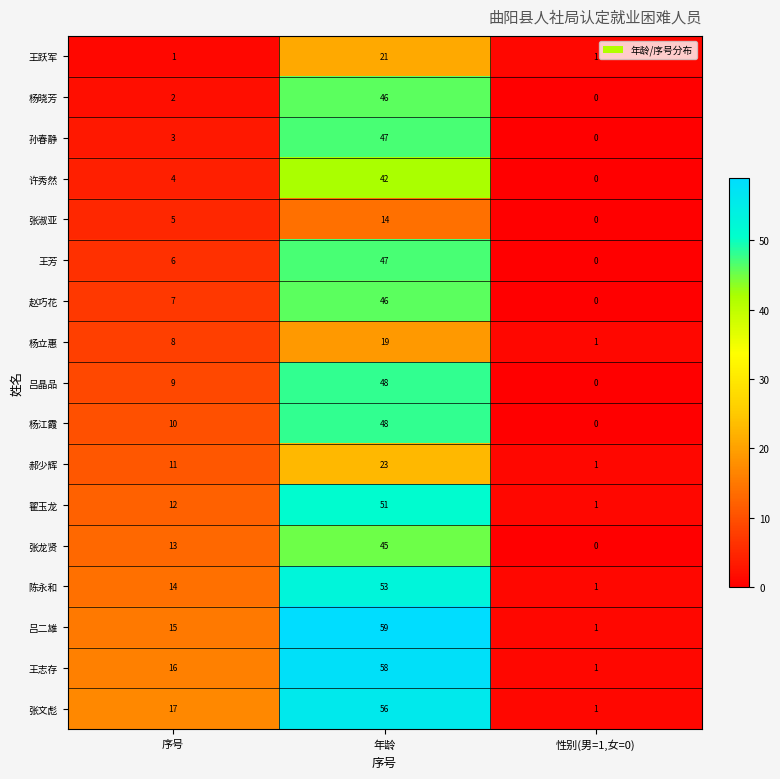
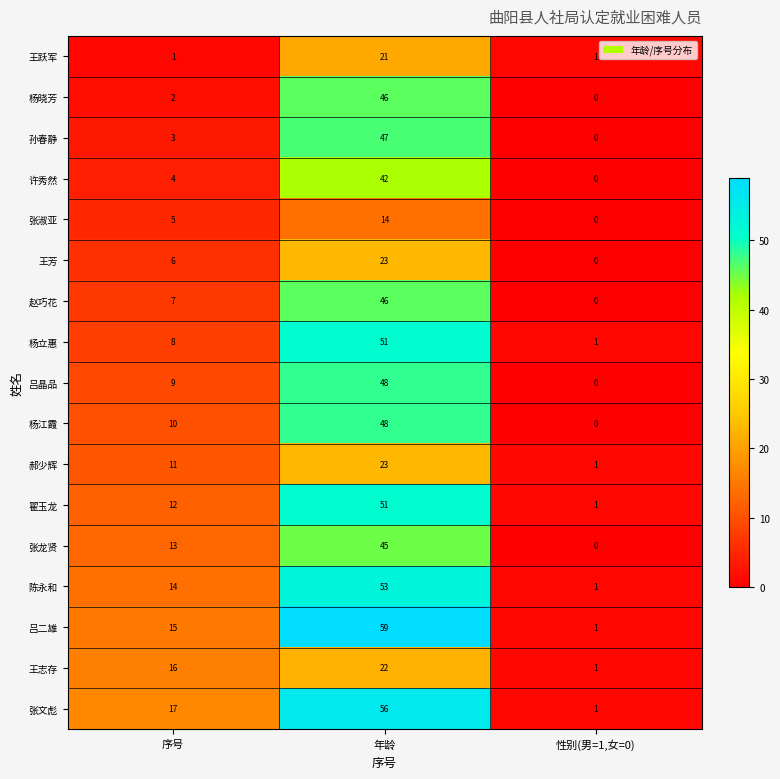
  {
    "王跃军": {
      "序号": 1,
      "年龄": 21,
      "性别(男=1,女=0)": 1
    },
    "杨晓芳": {
      "序号": 2,
      "年龄": 46,
      "性别(男=1,女=0)": 0
    },
    "孙春静": {
      "序号": 3,
      "年龄": 47,
      "性别(男=1,女=0)": 0
    },
    "许秀然": {
      "序号": 4,
      "年龄": 42,
      "性别(男=1,女=0)": 0
    },
    "张淑亚": {
      "序号": 5,
      "年龄": 14,
      "性别(男=1,女=0)": 0
    },
    "王芳": {
      "序号": 6,
-     "年龄": 47,
+     "年龄": 23,
      "性别(男=1,女=0)": 0
    },
    "赵巧花": {
      "序号": 7,
      "年龄": 46,
      "性别(男=1,女=0)": 0
    },
    "杨立惠": {
      "序号": 8,
-     "年龄": 19,
+     "年龄": 51,
      "性别(男=1,女=0)": 1
    },
    "吕晶品": {
      "序号": 9,
      "年龄": 48,
      "性别(男=1,女=0)": 0
    },
    "杨江霞": {
      "序号": 10,
      "年龄": 48,
      "性别(男=1,女=0)": 0
    },
    "郝少辉": {
      "序号": 11,
      "年龄": 23,
      "性别(男=1,女=0)": 1
    },
    "翟玉龙": {
      "序号": 12,
      "年龄": 51,
      "性别(男=1,女=0)": 1
    },
    "张龙贤": {
      "序号": 13,
      "年龄": 45,
      "性别(男=1,女=0)": 0
    },
    "陈永和": {
      "序号": 14,
      "年龄": 53,
      "性别(男=1,女=0)": 1
    },
    "吕二雄": {
      "序号": 15,
      "年龄": 59,
      "性别(男=1,女=0)": 1
    },
    "王志存": {
      "序号": 16,
-     "年龄": 58,
+     "年龄": 22,
      "性别(男=1,女=0)": 1
    },
    "张文彪": {
      "序号": 17,
      "年龄": 56,
      "性别(男=1,女=0)": 1
    }
  }
